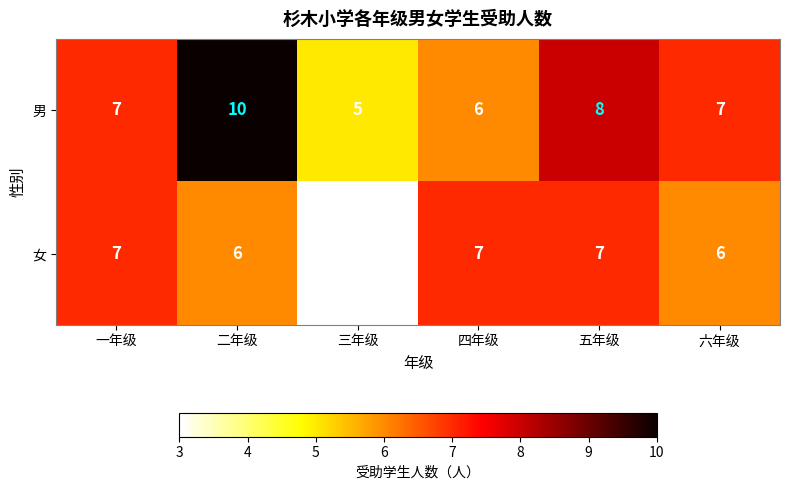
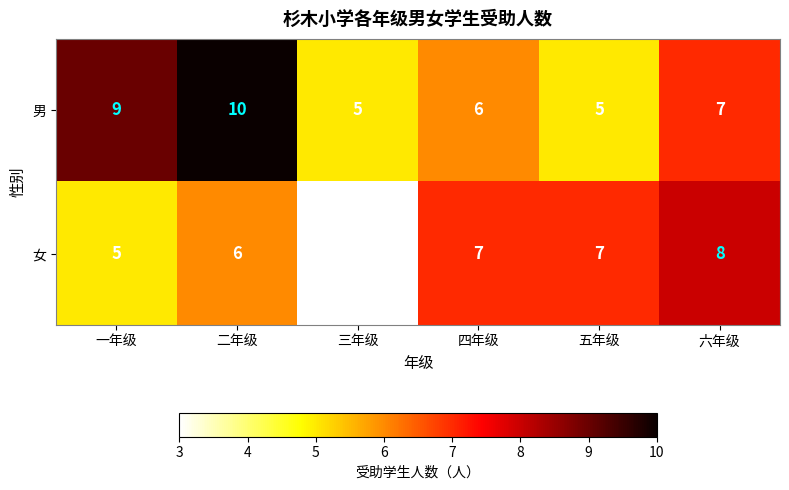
  {
    "男": {
-     "一年级": 7,
+     "一年级": 9,
      "二年级": 10,
      "三年级": 5,
      "四年级": 6,
-     "五年级": 8,
+     "五年级": 5,
      "六年级": 7
    },
    "女": {
-     "一年级": 7,
+     "一年级": 5,
      "二年级": 6,
      "四年级": 7,
      "五年级": 7,
-     "六年级": 6
+     "六年级": 8
    }
  }
